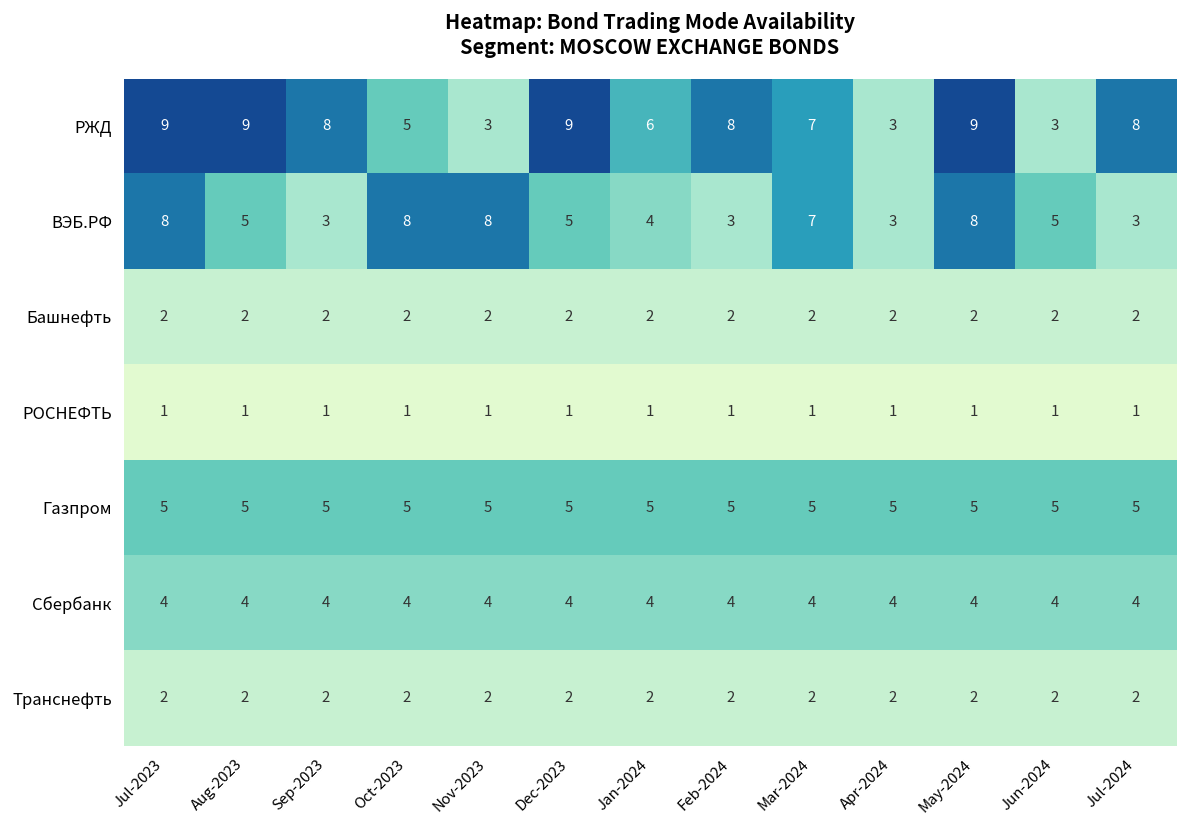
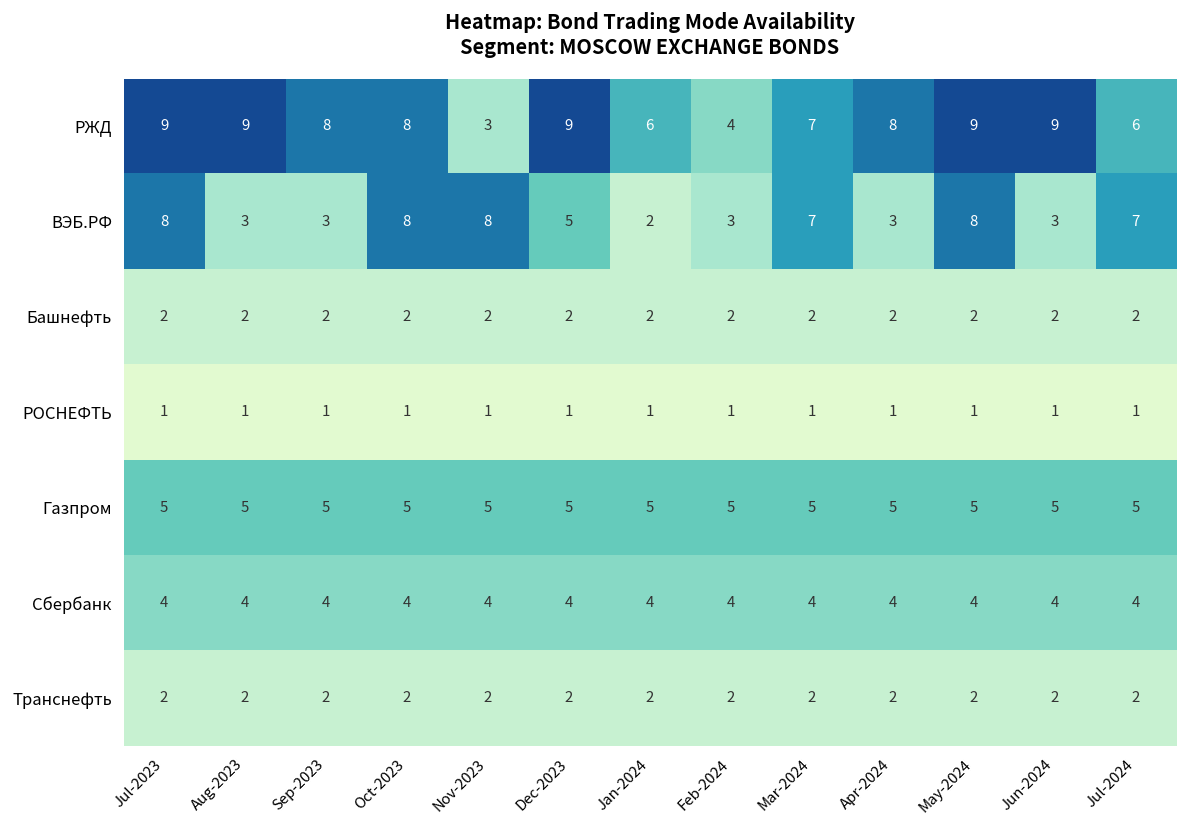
  {
    "РЖД": {
      "Jul-2023": 9,
      "Aug-2023": 9,
      "Sep-2023": 8,
-     "Oct-2023": 5,
+     "Oct-2023": 8,
      "Nov-2023": 3,
      "Dec-2023": 9,
      "Jan-2024": 6,
-     "Feb-2024": 8,
+     "Feb-2024": 4,
      "Mar-2024": 7,
-     "Apr-2024": 3,
+     "Apr-2024": 8,
      "May-2024": 9,
-     "Jun-2024": 3,
-     "Jul-2024": 8
+     "Jun-2024": 9,
+     "Jul-2024": 6
    },
    "ВЭБ.РФ": {
      "Jul-2023": 8,
-     "Aug-2023": 5,
+     "Aug-2023": 3,
      "Sep-2023": 3,
      "Oct-2023": 8,
      "Nov-2023": 8,
      "Dec-2023": 5,
-     "Jan-2024": 4,
+     "Jan-2024": 2,
      "Feb-2024": 3,
      "Mar-2024": 7,
      "Apr-2024": 3,
      "May-2024": 8,
-     "Jun-2024": 5,
-     "Jul-2024": 3
+     "Jun-2024": 3,
+     "Jul-2024": 7
    },
    "Башнефть": {
      "Jul-2023": 2,
      "Aug-2023": 2,
      "Sep-2023": 2,
      "Oct-2023": 2,
      "Nov-2023": 2,
      "Dec-2023": 2,
      "Jan-2024": 2,
      "Feb-2024": 2,
      "Mar-2024": 2,
      "Apr-2024": 2,
      "May-2024": 2,
      "Jun-2024": 2,
      "Jul-2024": 2
    },
    "РОСНЕФТЬ": {
      "Jul-2023": 1,
      "Aug-2023": 1,
      "Sep-2023": 1,
      "Oct-2023": 1,
      "Nov-2023": 1,
      "Dec-2023": 1,
      "Jan-2024": 1,
      "Feb-2024": 1,
      "Mar-2024": 1,
      "Apr-2024": 1,
      "May-2024": 1,
      "Jun-2024": 1,
      "Jul-2024": 1
    },
    "Газпром": {
      "Jul-2023": 5,
      "Aug-2023": 5,
      "Sep-2023": 5,
      "Oct-2023": 5,
      "Nov-2023": 5,
      "Dec-2023": 5,
      "Jan-2024": 5,
      "Feb-2024": 5,
      "Mar-2024": 5,
      "Apr-2024": 5,
      "May-2024": 5,
      "Jun-2024": 5,
      "Jul-2024": 5
    },
    "Сбербанк": {
      "Jul-2023": 4,
      "Aug-2023": 4,
      "Sep-2023": 4,
      "Oct-2023": 4,
      "Nov-2023": 4,
      "Dec-2023": 4,
      "Jan-2024": 4,
      "Feb-2024": 4,
      "Mar-2024": 4,
      "Apr-2024": 4,
      "May-2024": 4,
      "Jun-2024": 4,
      "Jul-2024": 4
    },
    "Транснефть": {
      "Jul-2023": 2,
      "Aug-2023": 2,
      "Sep-2023": 2,
      "Oct-2023": 2,
      "Nov-2023": 2,
      "Dec-2023": 2,
      "Jan-2024": 2,
      "Feb-2024": 2,
      "Mar-2024": 2,
      "Apr-2024": 2,
      "May-2024": 2,
      "Jun-2024": 2,
      "Jul-2024": 2
    }
  }
